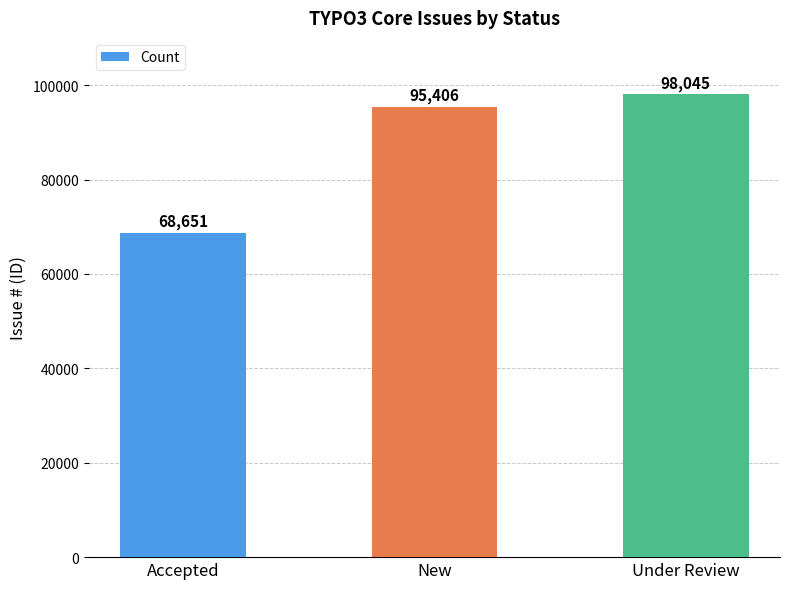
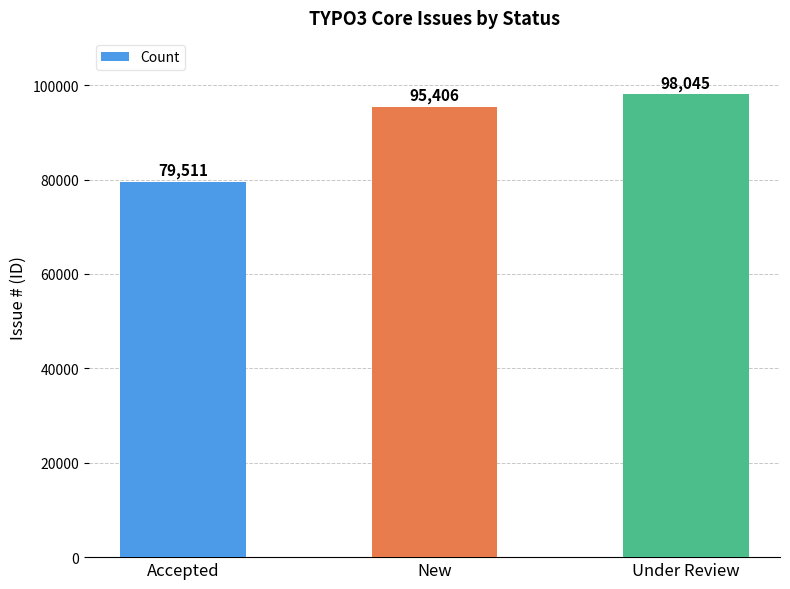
  {
-   "Accepted": "68,651",
+   "Accepted": "79,511",
    "New": "95,406",
    "Under Review": "98,045"
  }
